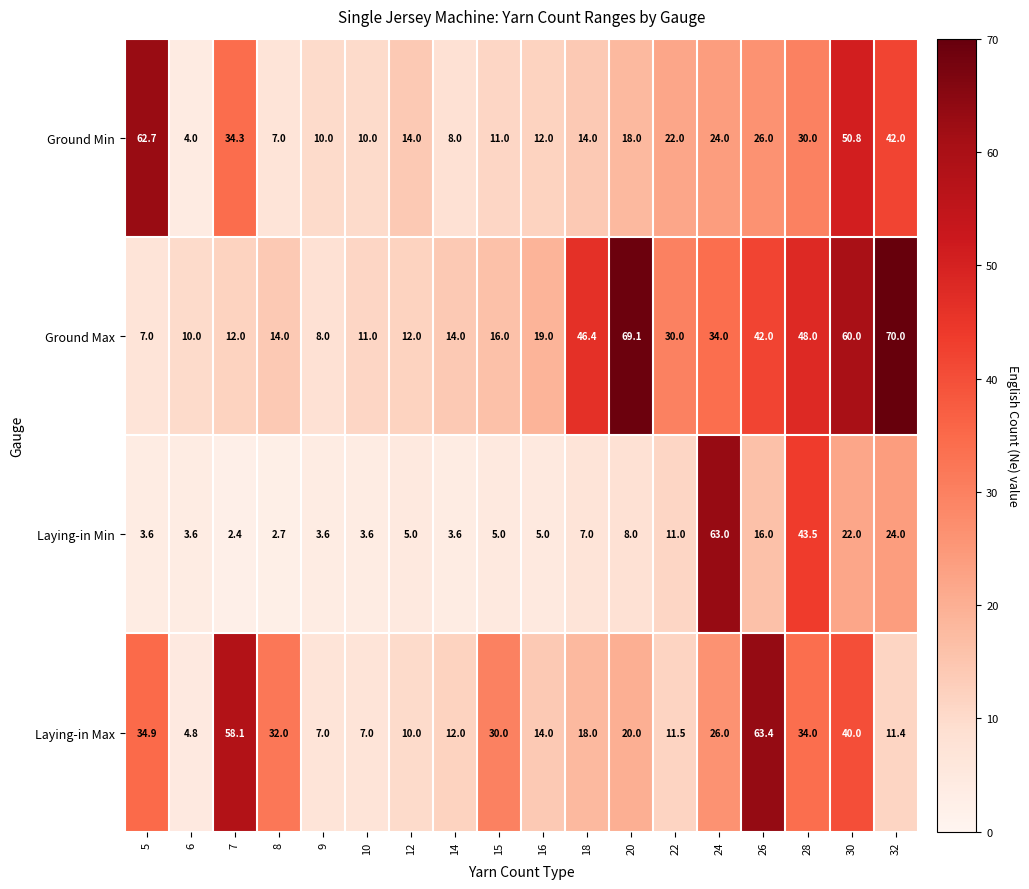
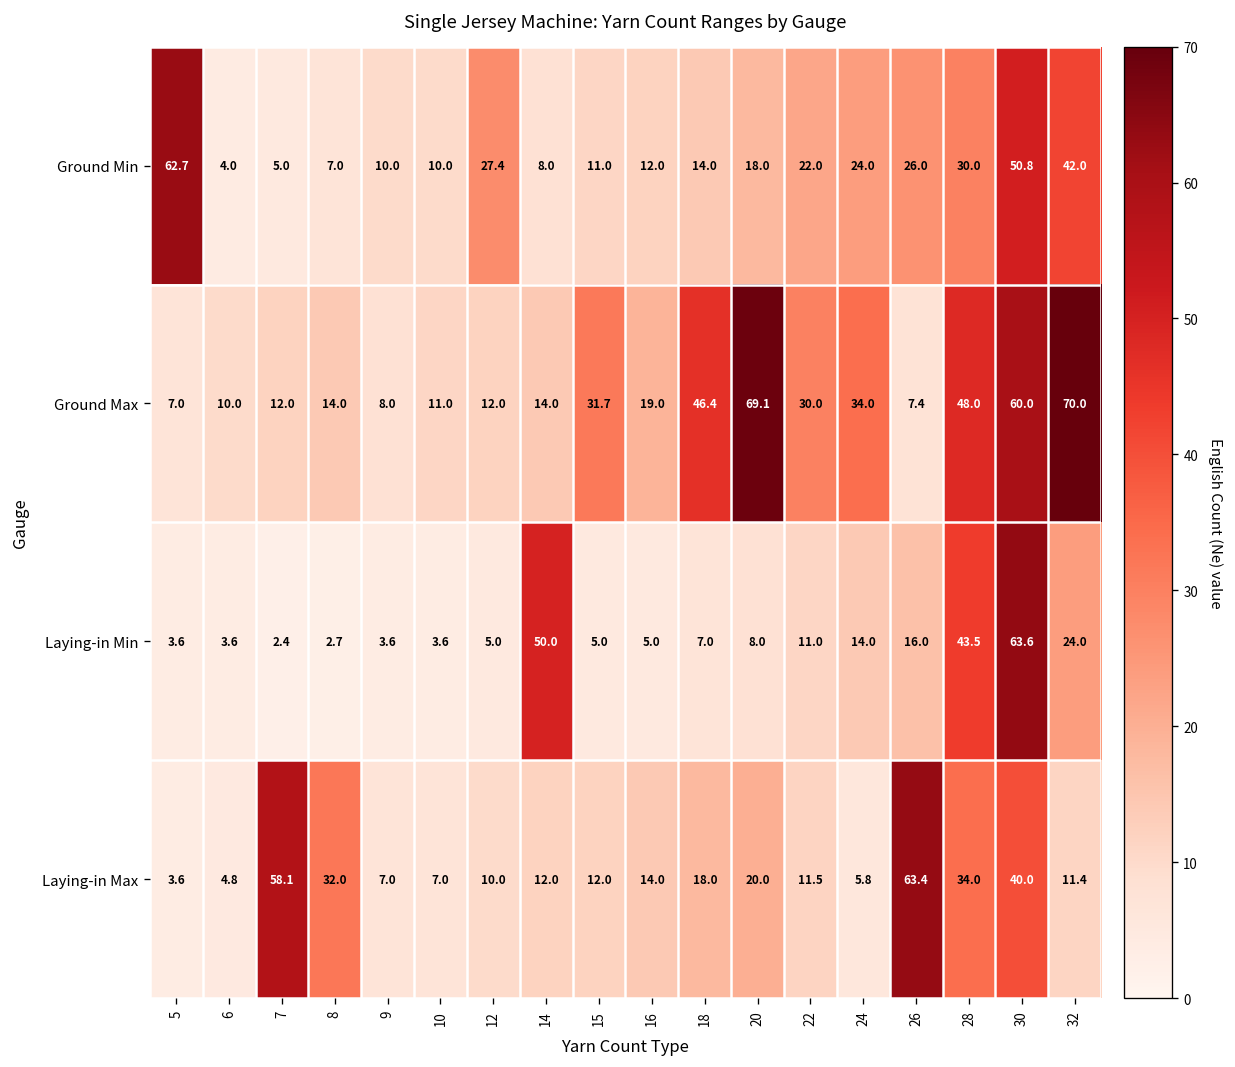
  {
    "Ground Min": {
      "5": 62.7,
      "6": 4.0,
-     "7": 34.3,
+     "7": 5.0,
      "8": 7.0,
      "9": 10.0,
      "10": 10.0,
-     "12": 14.0,
+     "12": 27.4,
      "14": 8.0,
      "15": 11.0,
      "16": 12.0,
      "18": 14.0,
      "20": 18.0,
      "22": 22.0,
      "24": 24.0,
      "26": 26.0,
      "28": 30.0,
      "30": 50.8,
      "32": 42.0
    },
    "Ground Max": {
      "5": 7.0,
      "6": 10.0,
      "7": 12.0,
      "8": 14.0,
      "9": 8.0,
      "10": 11.0,
      "12": 12.0,
      "14": 14.0,
-     "15": 16.0,
+     "15": 31.7,
      "16": 19.0,
      "18": 46.4,
      "20": 69.1,
      "22": 30.0,
      "24": 34.0,
-     "26": 42.0,
+     "26": 7.4,
      "28": 48.0,
      "30": 60.0,
      "32": 70.0
    },
    "Laying-in Min": {
      "5": 3.6,
      "6": 3.6,
      "7": 2.4,
      "8": 2.7,
      "9": 3.6,
      "10": 3.6,
      "12": 5.0,
-     "14": 3.6,
+     "14": 50.0,
      "15": 5.0,
      "16": 5.0,
      "18": 7.0,
      "20": 8.0,
      "22": 11.0,
-     "24": 63.0,
+     "24": 14.0,
      "26": 16.0,
      "28": 43.5,
-     "30": 22.0,
+     "30": 63.6,
      "32": 24.0
    },
    "Laying-in Max": {
-     "5": 34.9,
+     "5": 3.6,
      "6": 4.8,
      "7": 58.1,
      "8": 32.0,
      "9": 7.0,
      "10": 7.0,
      "12": 10.0,
      "14": 12.0,
-     "15": 30.0,
+     "15": 12.0,
      "16": 14.0,
      "18": 18.0,
      "20": 20.0,
      "22": 11.5,
-     "24": 26.0,
+     "24": 5.8,
      "26": 63.4,
      "28": 34.0,
      "30": 40.0,
      "32": 11.4
    }
  }
